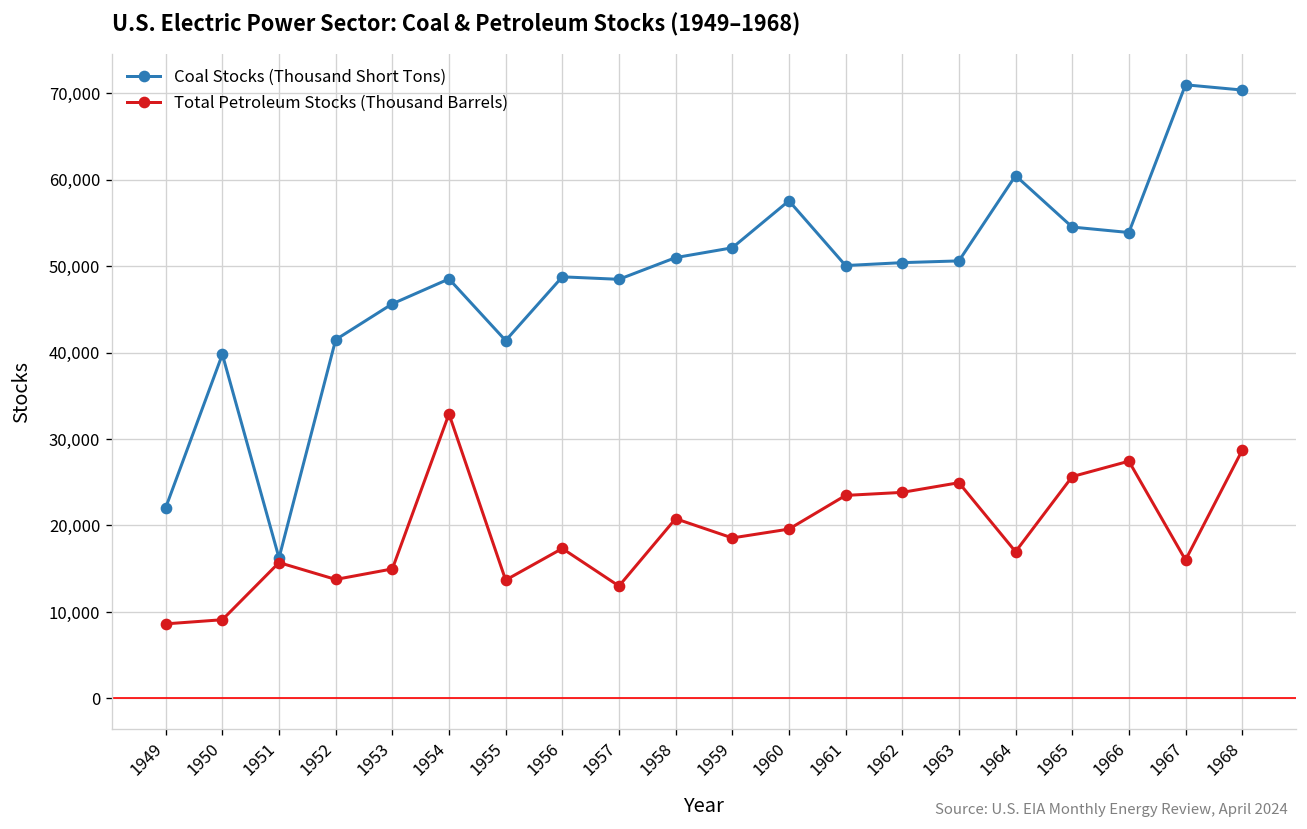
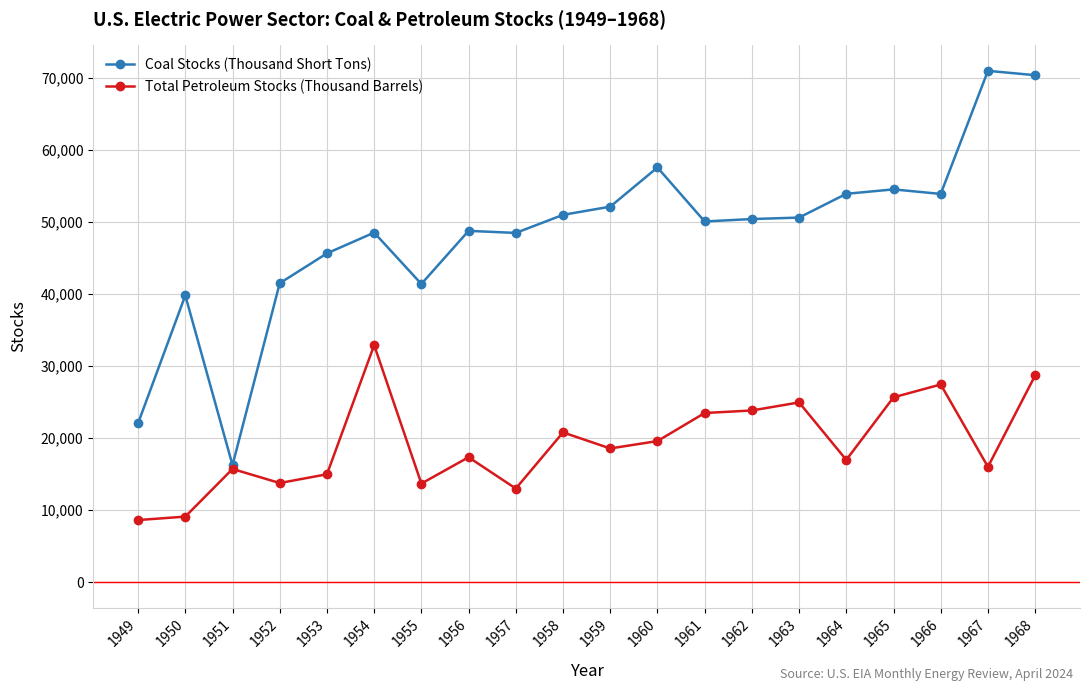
  {
    "Coal Stocks (Thousand Short Tons)": {
      "1949": "22,000",
      "1950": "40,000",
      "1951": "16,000",
      "1952": "41,000",
      "1953": "46,000",
      "1954": "49,000",
      "1955": "41,000",
      "1956": "49,000",
      "1957": "48,000",
      "1958": "51,000",
      "1959": "52,000",
      "1960": "58,000",
      "1961": "50,000",
      "1962": "50,000",
      "1963": "51,000",
-     "1964": "60,000",
+     "1964": "54,000",
      "1965": "55,000",
      "1966": "54,000",
      "1967": "71,000",
      "1968": "70,000"
    },
    "Total Petroleum Stocks (Thousand Barrels)": {
      "1949": "9,000",
      "1950": "9,000",
      "1951": "16,000",
      "1952": "14,000",
      "1953": "15,000",
      "1954": "33,000",
      "1955": "14,000",
      "1956": "17,000",
      "1957": "13,000",
      "1958": "21,000",
      "1959": "19,000",
      "1960": "20,000",
      "1961": "23,000",
      "1962": "24,000",
      "1963": "25,000",
      "1964": "17,000",
      "1965": "26,000",
      "1966": "27,000",
      "1967": "16,000",
      "1968": "29,000"
    }
  }
